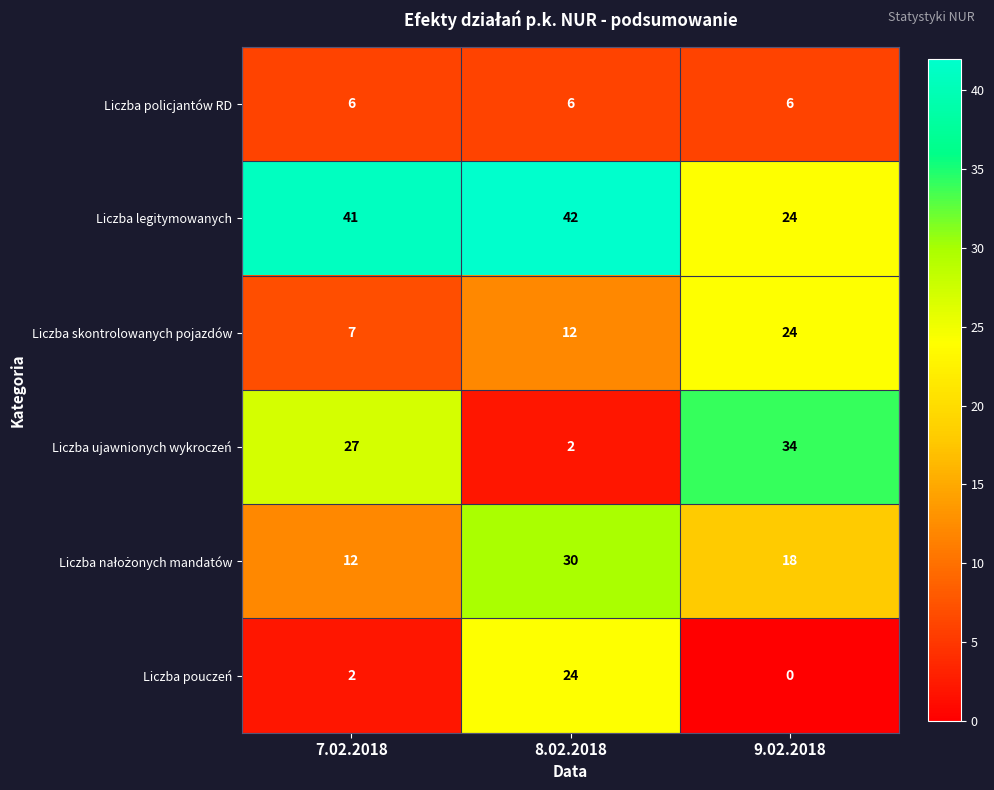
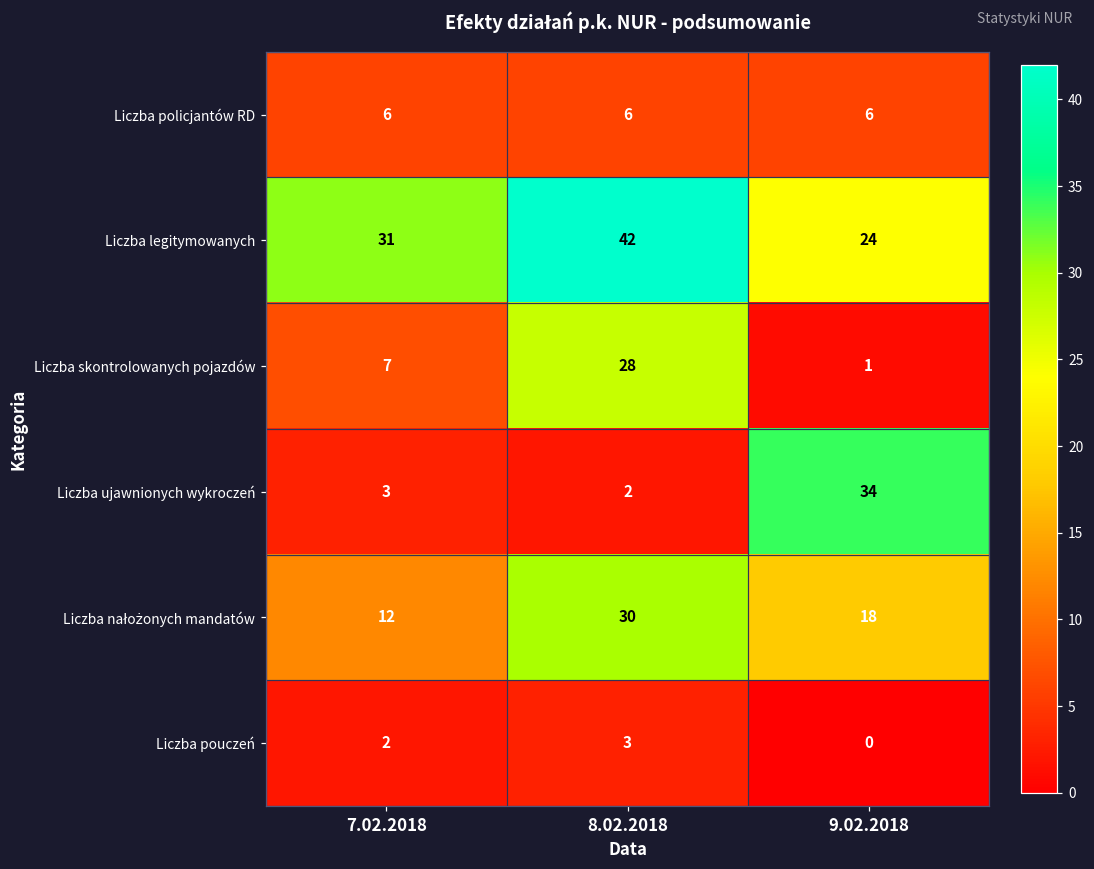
  {
    "Liczba policjantów RD": {
      "7.02.2018": 6,
      "8.02.2018": 6,
      "9.02.2018": 6
    },
    "Liczba legitymowanych": {
-     "7.02.2018": 41,
+     "7.02.2018": 31,
      "8.02.2018": 42,
      "9.02.2018": 24
    },
    "Liczba skontrolowanych pojazdów": {
      "7.02.2018": 7,
-     "8.02.2018": 12,
-     "9.02.2018": 24
+     "8.02.2018": 28,
+     "9.02.2018": 1
    },
    "Liczba ujawnionych wykroczeń": {
-     "7.02.2018": 27,
+     "7.02.2018": 3,
      "8.02.2018": 2,
      "9.02.2018": 34
    },
    "Liczba nałożonych mandatów": {
      "7.02.2018": 12,
      "8.02.2018": 30,
      "9.02.2018": 18
    },
    "Liczba pouczeń": {
      "7.02.2018": 2,
-     "8.02.2018": 24,
+     "8.02.2018": 3,
      "9.02.2018": 0
    }
  }
